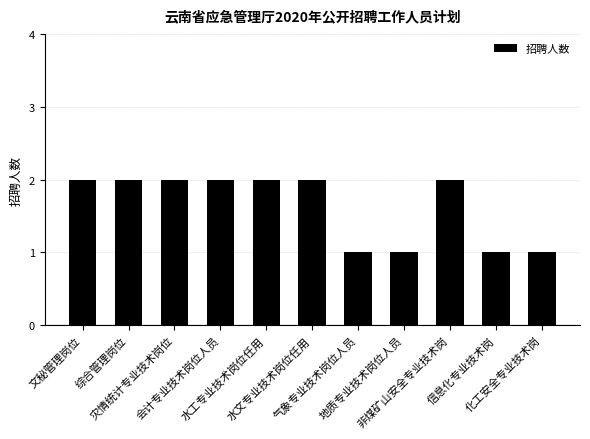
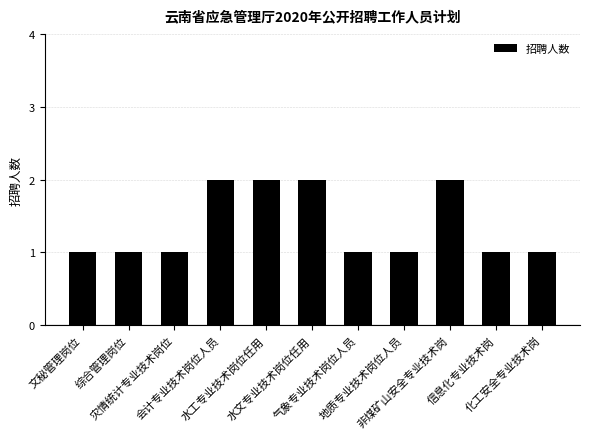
  {
-   "文秘管理岗位": 2,
-   "综合管理岗位": 2,
-   "灾情统计专业技术岗位": 2,
+   "文秘管理岗位": 1,
+   "综合管理岗位": 1,
+   "灾情统计专业技术岗位": 1,
    "会计专业技术岗位人员": 2,
    "水工专业技术岗位任用": 2,
    "水文专业技术岗位任用": 2,
    "气象专业技术岗位人员": 1,
    "地质专业技术岗位人员": 1,
    "非煤矿山安全专业技术岗": 2,
    "信息化专业技术岗": 1,
    "化工安全专业技术岗": 1
  }
